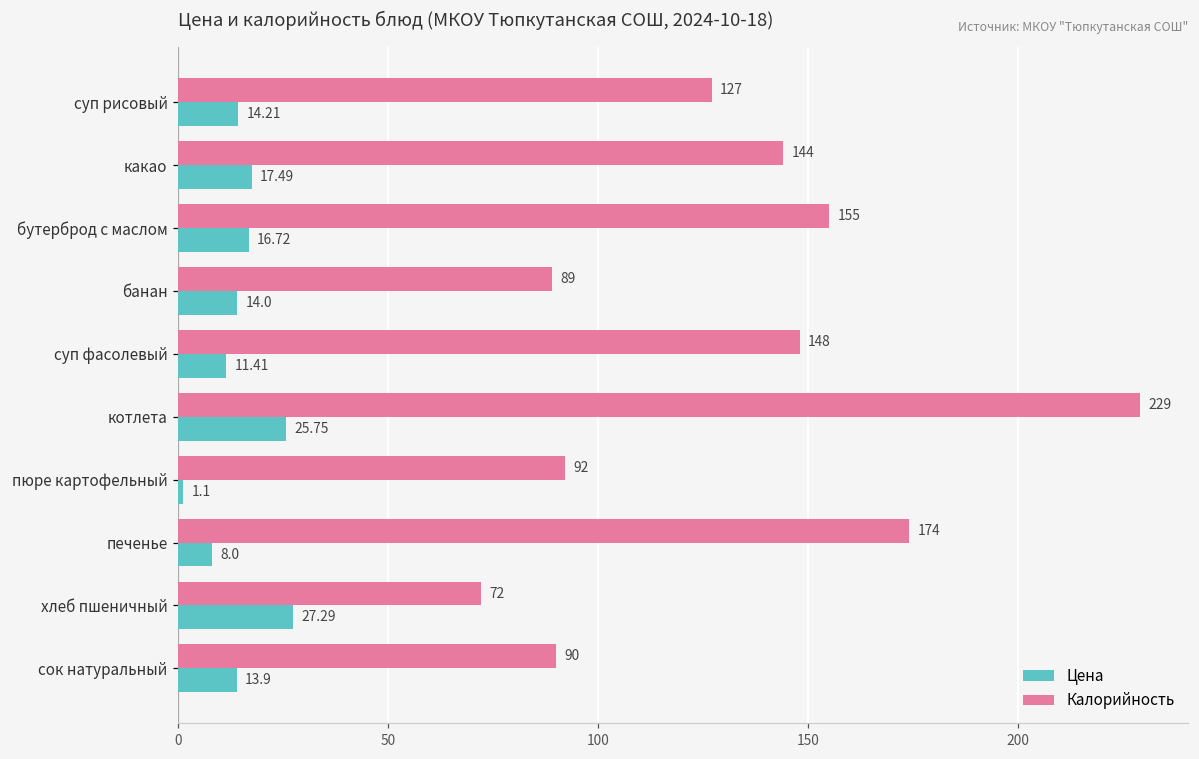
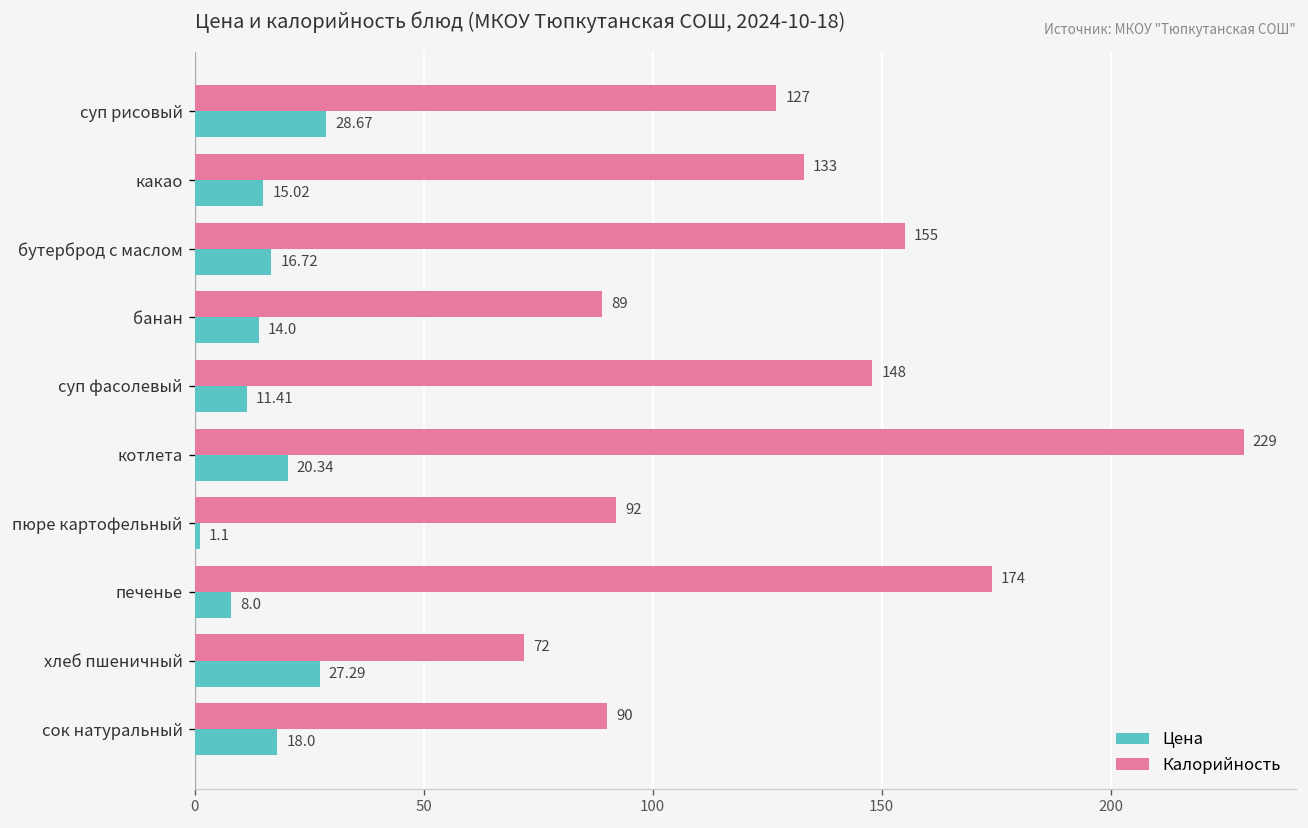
  {
    "Цена": {
-     "суп рисовый": 14.21,
-     "какао": 17.49,
+     "суп рисовый": 28.67,
+     "какао": 15.02,
      "бутерброд с маслом": 16.72,
      "банан": 14.0,
      "суп фасолевый": 11.41,
-     "котлета": 25.75,
+     "котлета": 20.34,
      "пюре картофельный": 1.1,
      "печенье": 8.0,
      "хлеб пшеничный": 27.29,
-     "сок натуральный": 13.9
+     "сок натуральный": 18.0
    },
    "Калорийность": {
      "суп рисовый": 127,
-     "какао": 144,
+     "какао": 133,
      "бутерброд с маслом": 155,
      "банан": 89,
      "суп фасолевый": 148,
      "котлета": 229,
      "пюре картофельный": 92,
      "печенье": 174,
      "хлеб пшеничный": 72,
      "сок натуральный": 90
    }
  }
